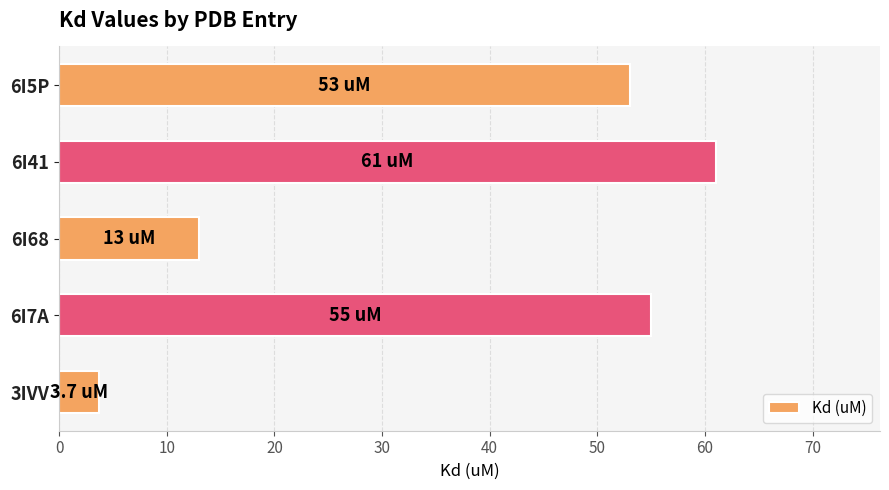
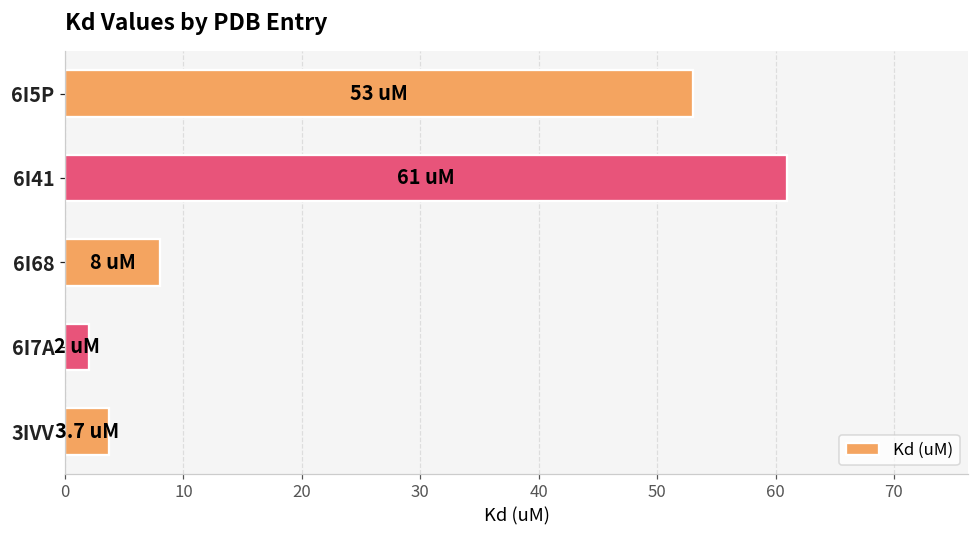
  {
    "6I5P": 53,
    "6I41": 61,
-   "6I68": 13,
-   "6I7A": 55,
+   "6I68": 8,
+   "6I7A": 2,
    "3IVV": 3.7
  }
